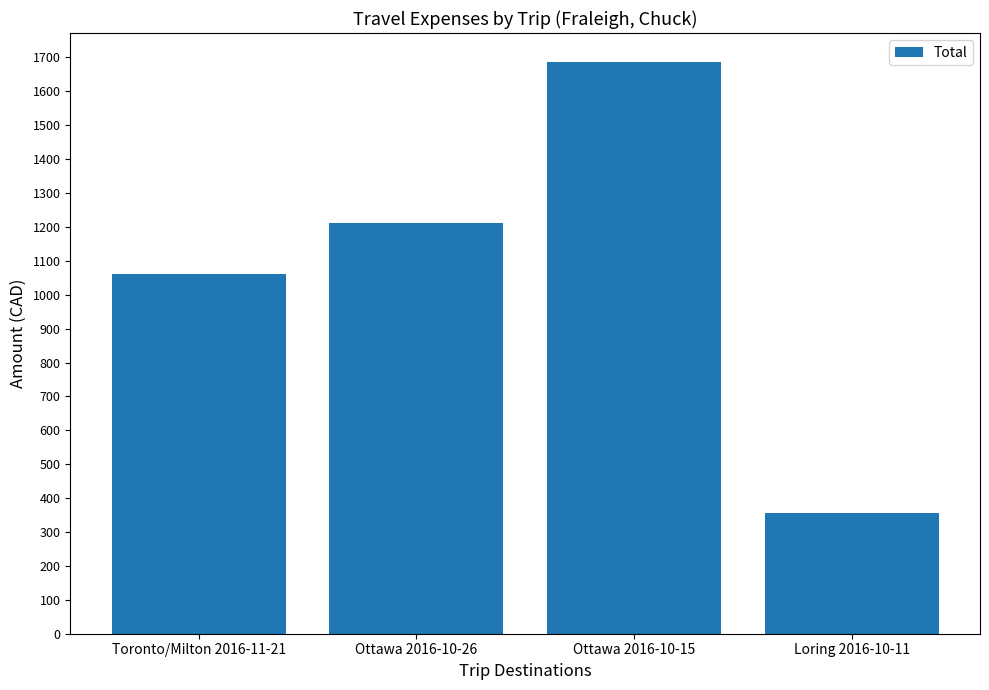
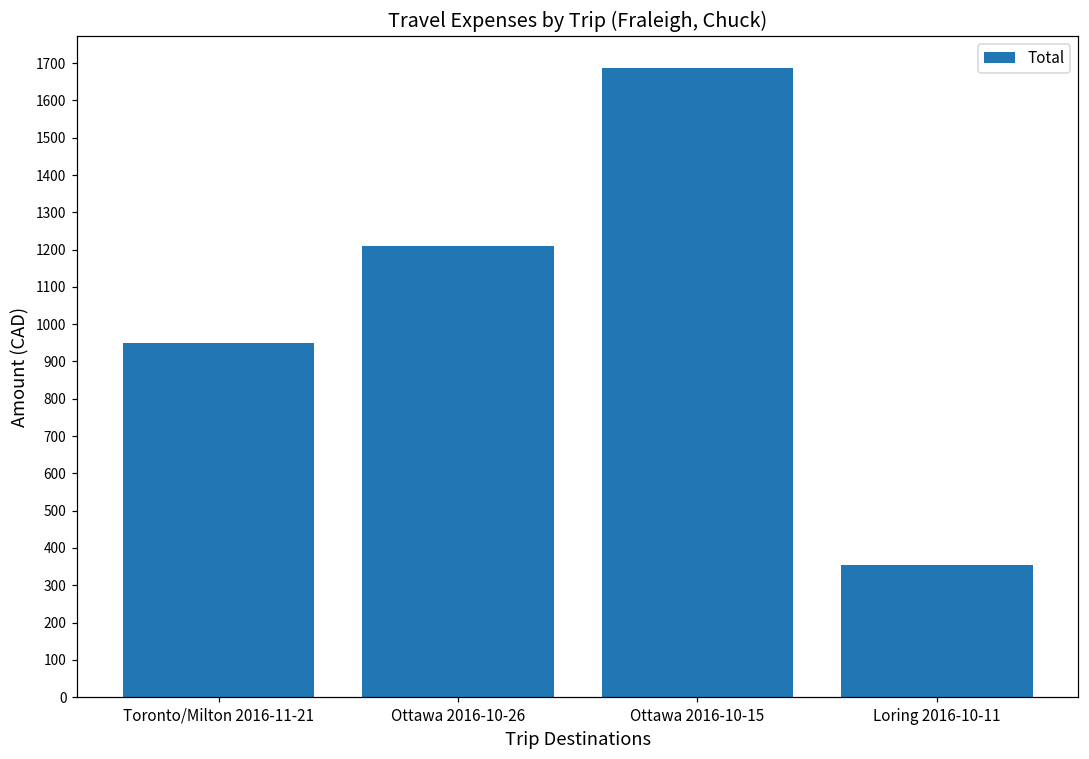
  {
-   "Toronto/Milton 2016-11-21": 1060,
+   "Toronto/Milton 2016-11-21": 950,
    "Ottawa 2016-10-26": 1210,
    "Ottawa 2016-10-15": 1690,
    "Loring 2016-10-11": 350
  }
